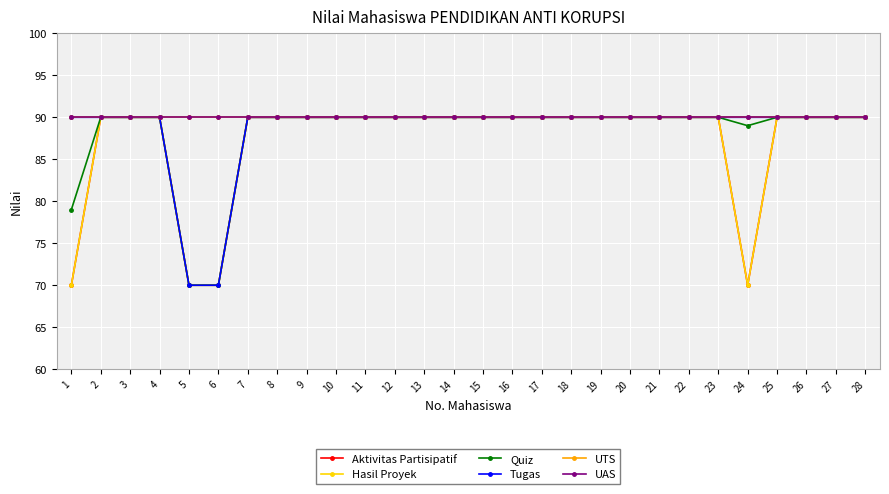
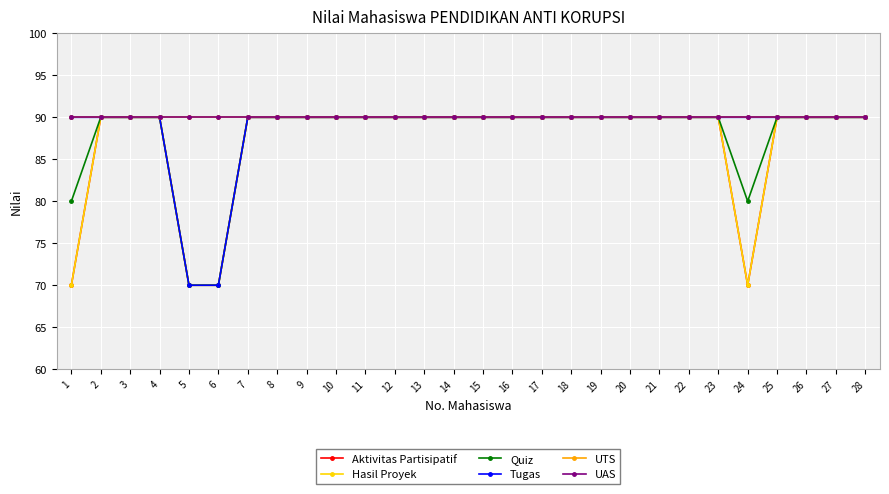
  {
    "Hasil Proyek": {
      "1": 70,
      "24": 70
    },
    "Quiz": {
-     "1": 79,
-     "24": 89
+     "1": 80,
+     "24": 80
    },
    "UAS": {
      "5": 90,
      "6": 90
    }
  }
